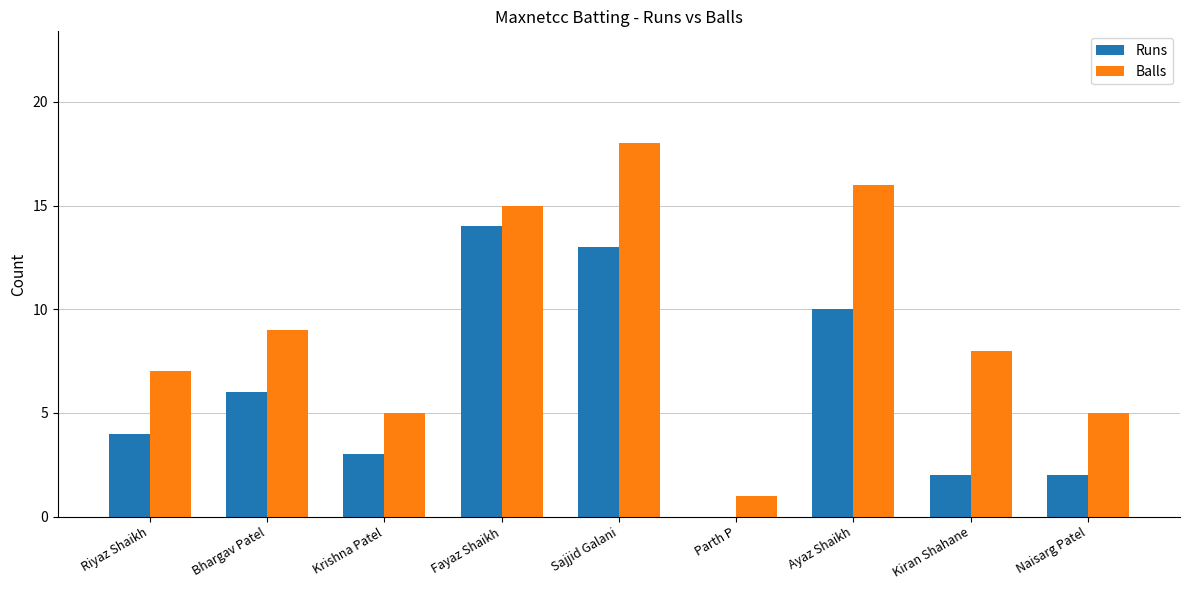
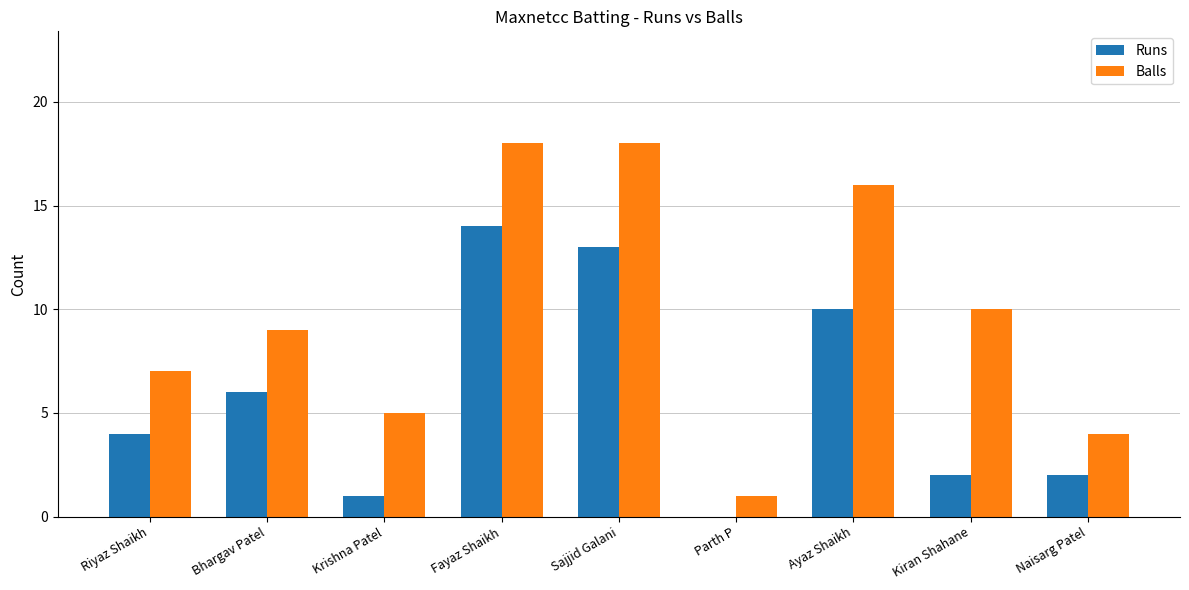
  {
    "Runs": {
      "Riyaz Shaikh": 4,
      "Bhargav Patel": 6,
-     "Krishna Patel": 3,
+     "Krishna Patel": 1,
      "Fayaz Shaikh": 14,
      "Sajjid Galani": 13,
      "Parth P": 0,
      "Ayaz Shaikh": 10,
      "Kiran Shahane": 2,
      "Naisarg Patel": 2
    },
    "Balls": {
      "Riyaz Shaikh": 7,
      "Bhargav Patel": 9,
      "Krishna Patel": 5,
-     "Fayaz Shaikh": 15,
+     "Fayaz Shaikh": 18,
      "Sajjid Galani": 18,
      "Parth P": 1,
      "Ayaz Shaikh": 16,
-     "Kiran Shahane": 8,
-     "Naisarg Patel": 5
+     "Kiran Shahane": 10,
+     "Naisarg Patel": 4
    }
  }
